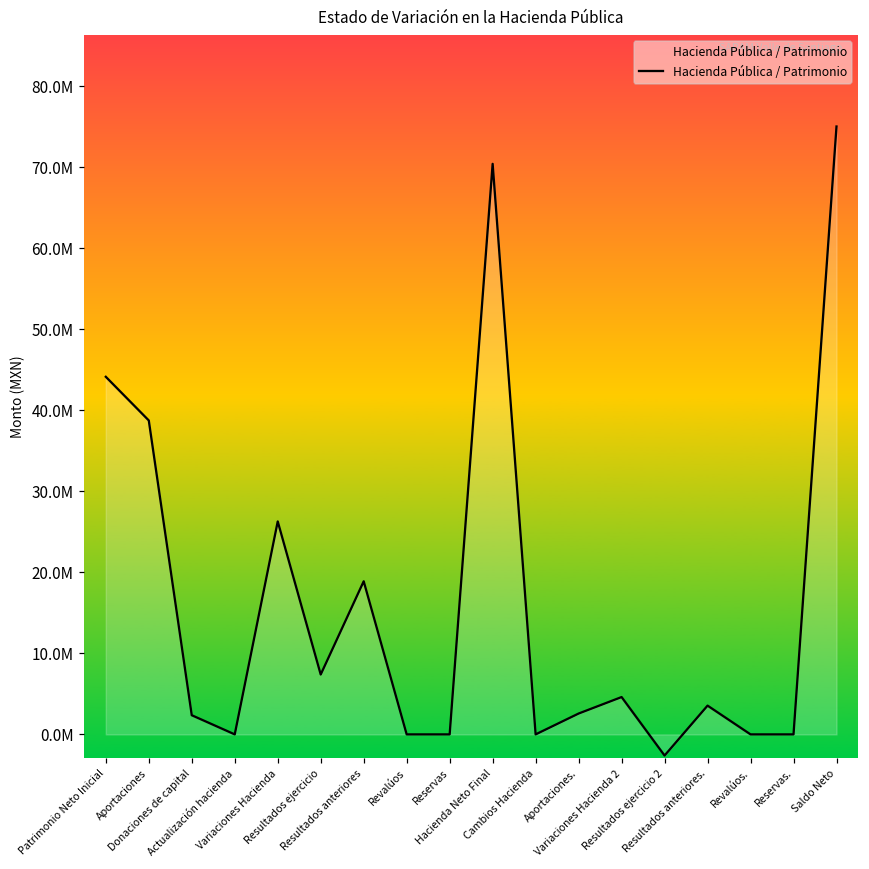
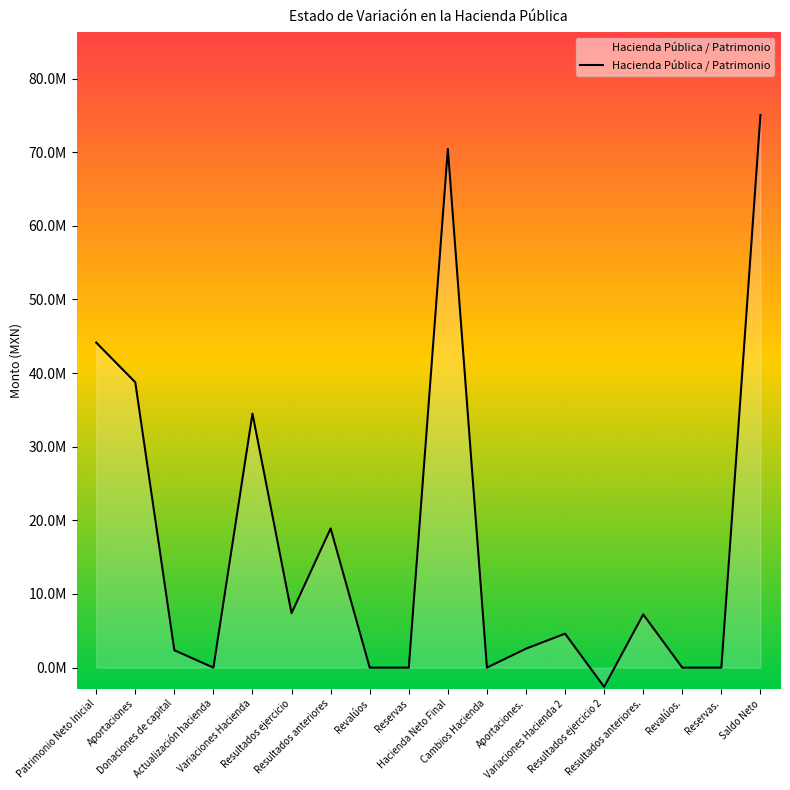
  {
    "Hacienda Pública / Patrimonio": {
-     "Variaciones Hacienda": 26000000,
-     "Resultados anteriores.": 4000000
+     "Variaciones Hacienda": 34000000,
+     "Resultados anteriores.": 7000000
    }
  }
